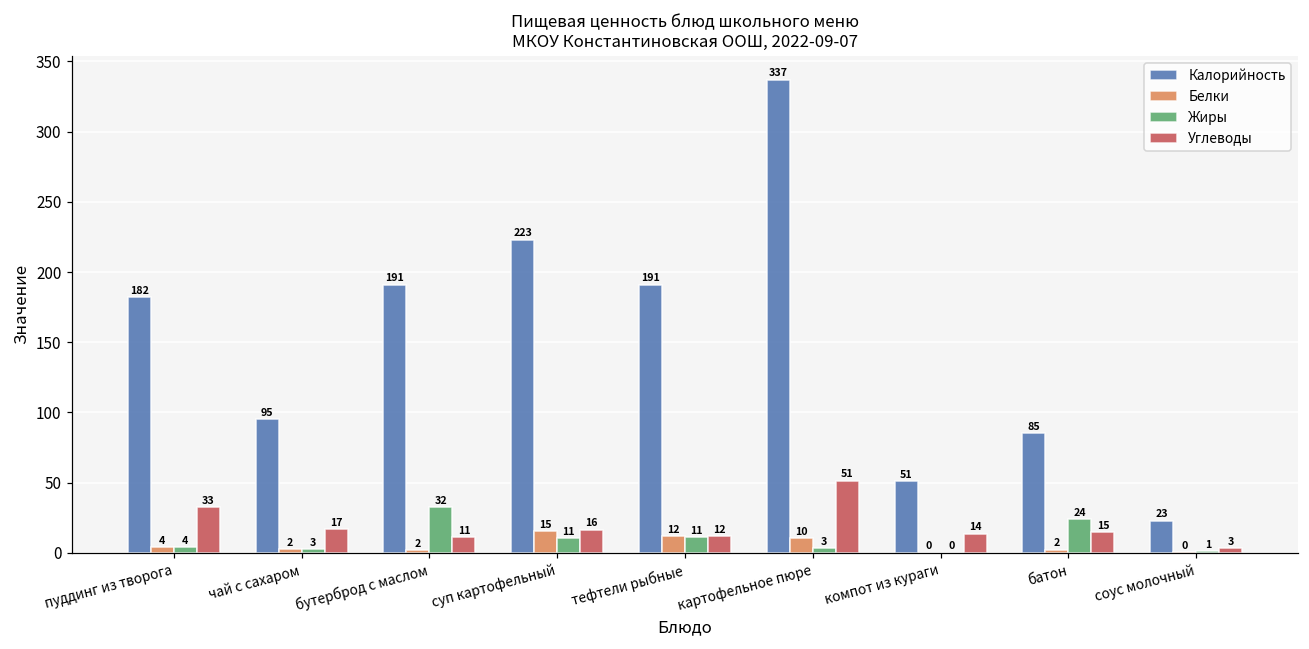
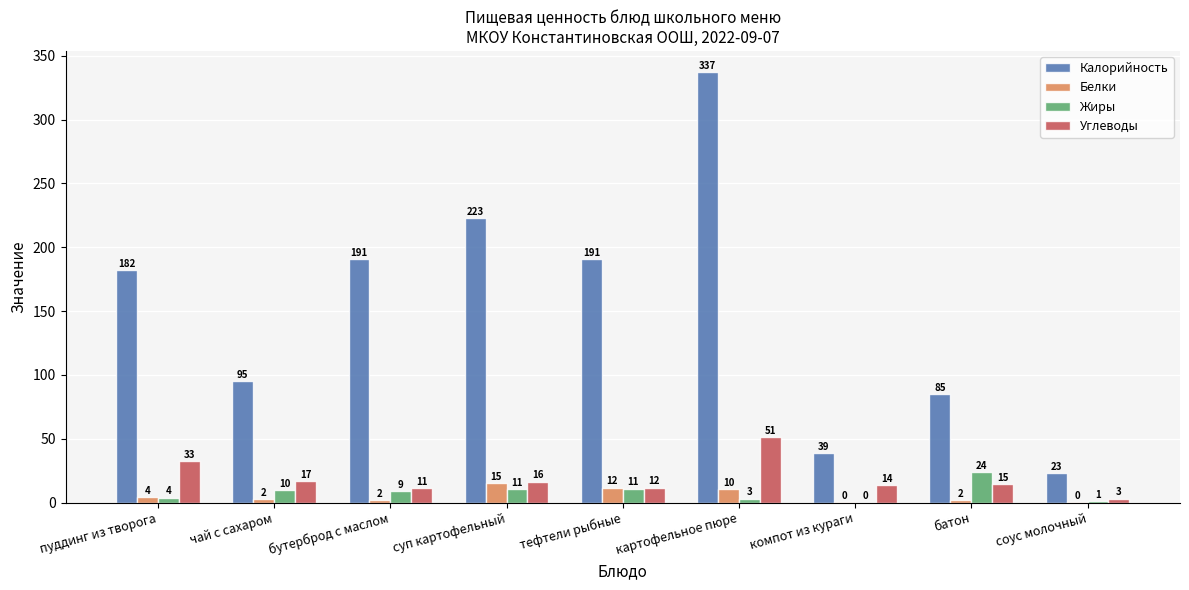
  {
    "Калорийность": {
      "пуддинг из творога": 182,
      "чай с сахаром": 95,
      "бутерброд с маслом": 191,
      "суп картофельный": 223,
      "тефтели рыбные": 191,
      "картофельное пюре": 337,
-     "компот из кураги": 51,
+     "компот из кураги": 39,
      "батон": 85,
      "соус молочный": 23
    },
    "Жиры": {
      "пуддинг из творога": 4,
-     "чай с сахаром": 3,
-     "бутерброд с маслом": 32,
+     "чай с сахаром": 10,
+     "бутерброд с маслом": 9,
      "суп картофельный": 11,
      "тефтели рыбные": 11,
      "картофельное пюре": 3,
      "компот из кураги": 0,
      "батон": 24,
      "соус молочный": 1
    }
  }
